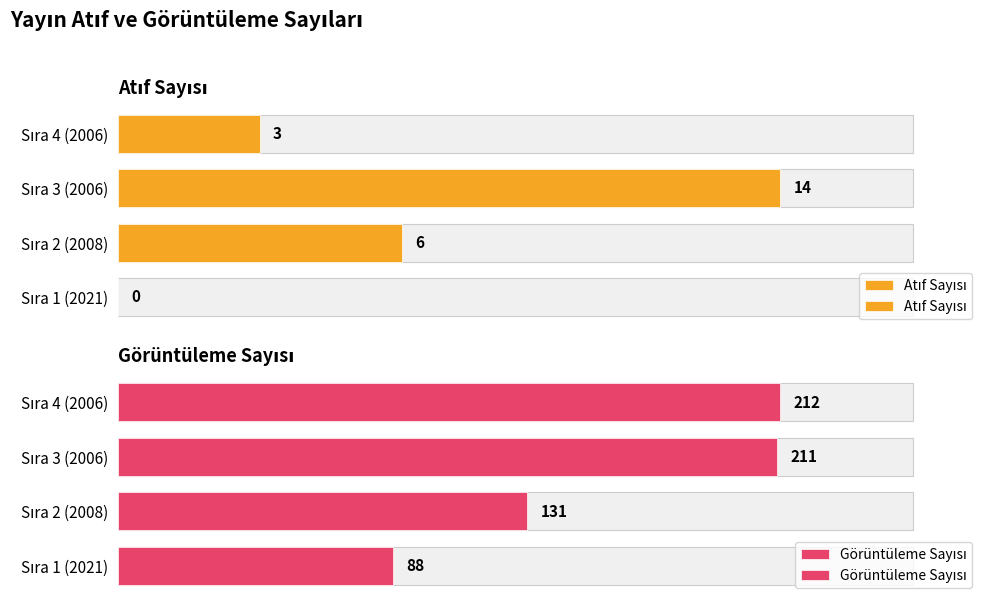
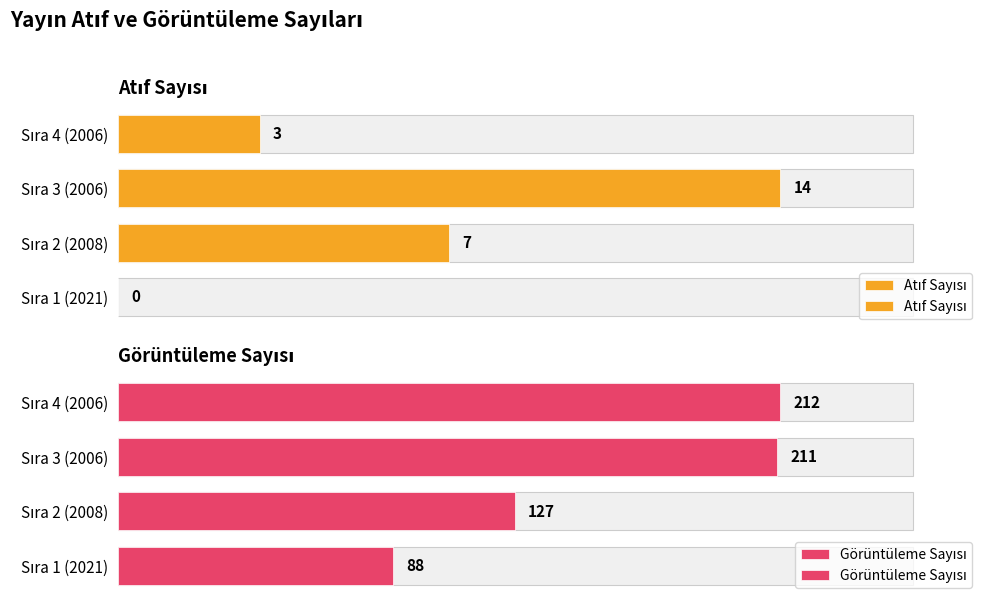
  {
    "Atıf Sayısı": {
      "Atıf Sayısı": {
-       "Sıra 2 (2008)": 6,
+       "Sıra 2 (2008)": 7,
        "Sıra 1 (2021)": 0
      }
    },
    "Görüntüleme Sayısı": {
      "Görüntüleme Sayısı": {
-       "Sıra 2 (2008)": 131
+       "Sıra 2 (2008)": 127
      }
    }
  }
